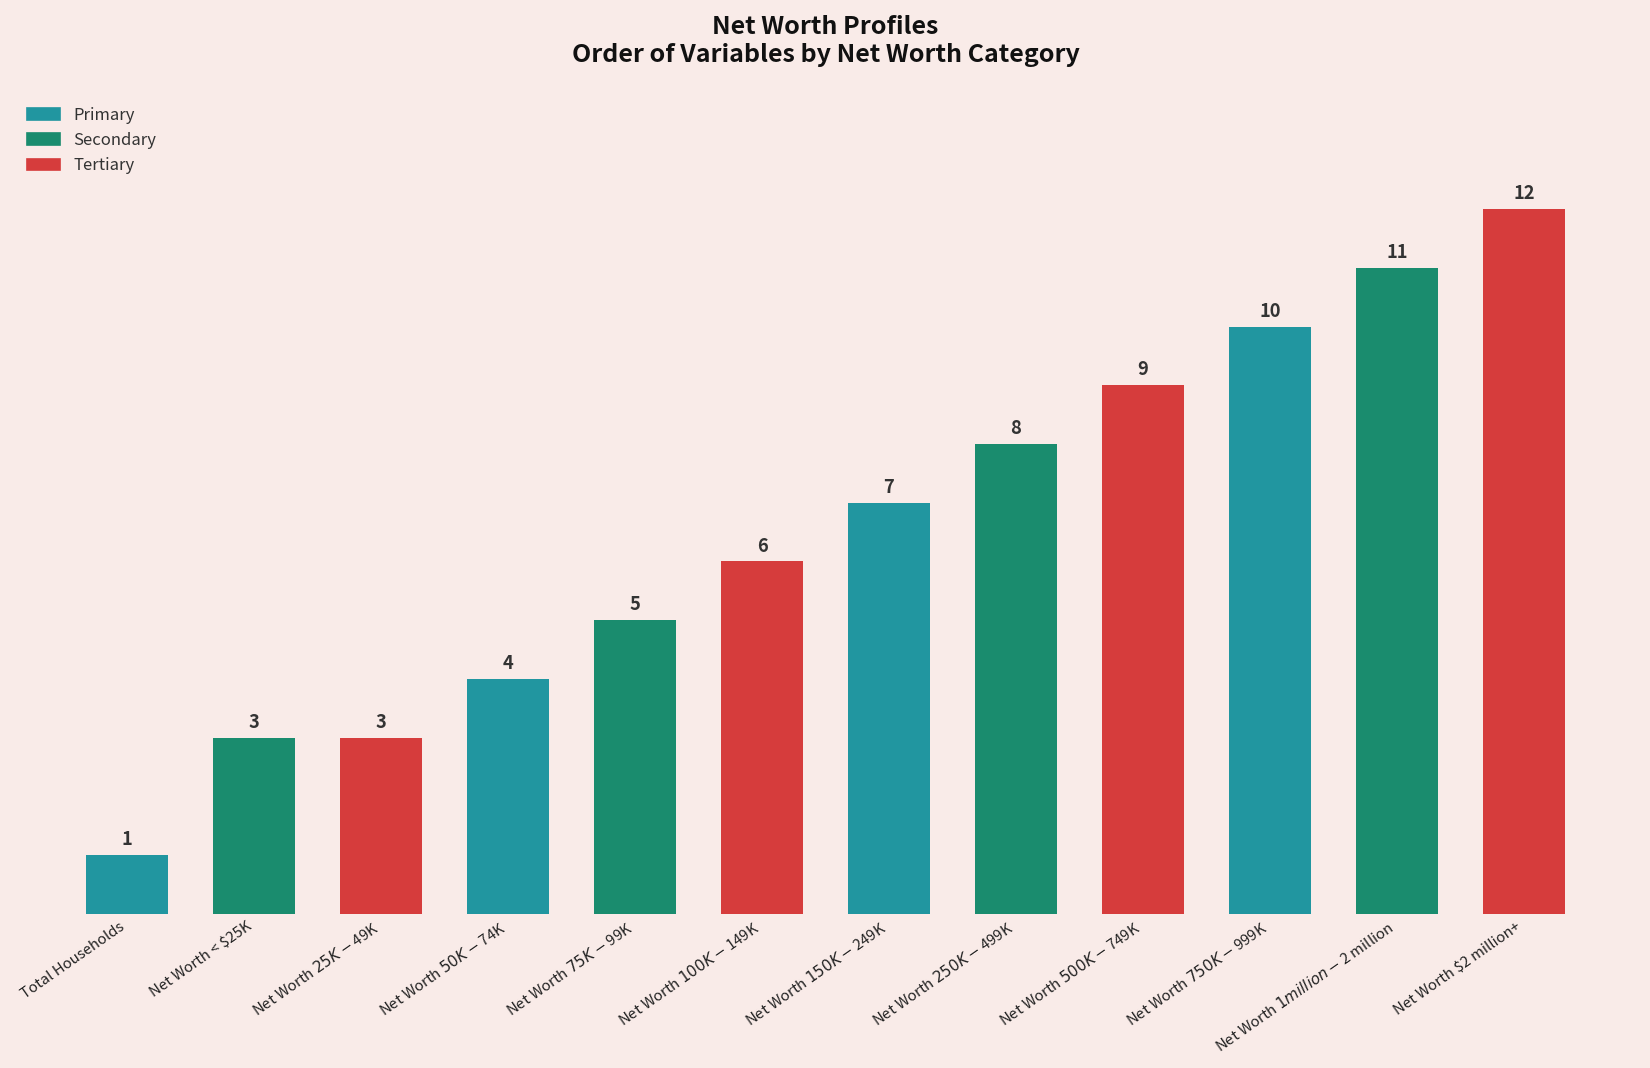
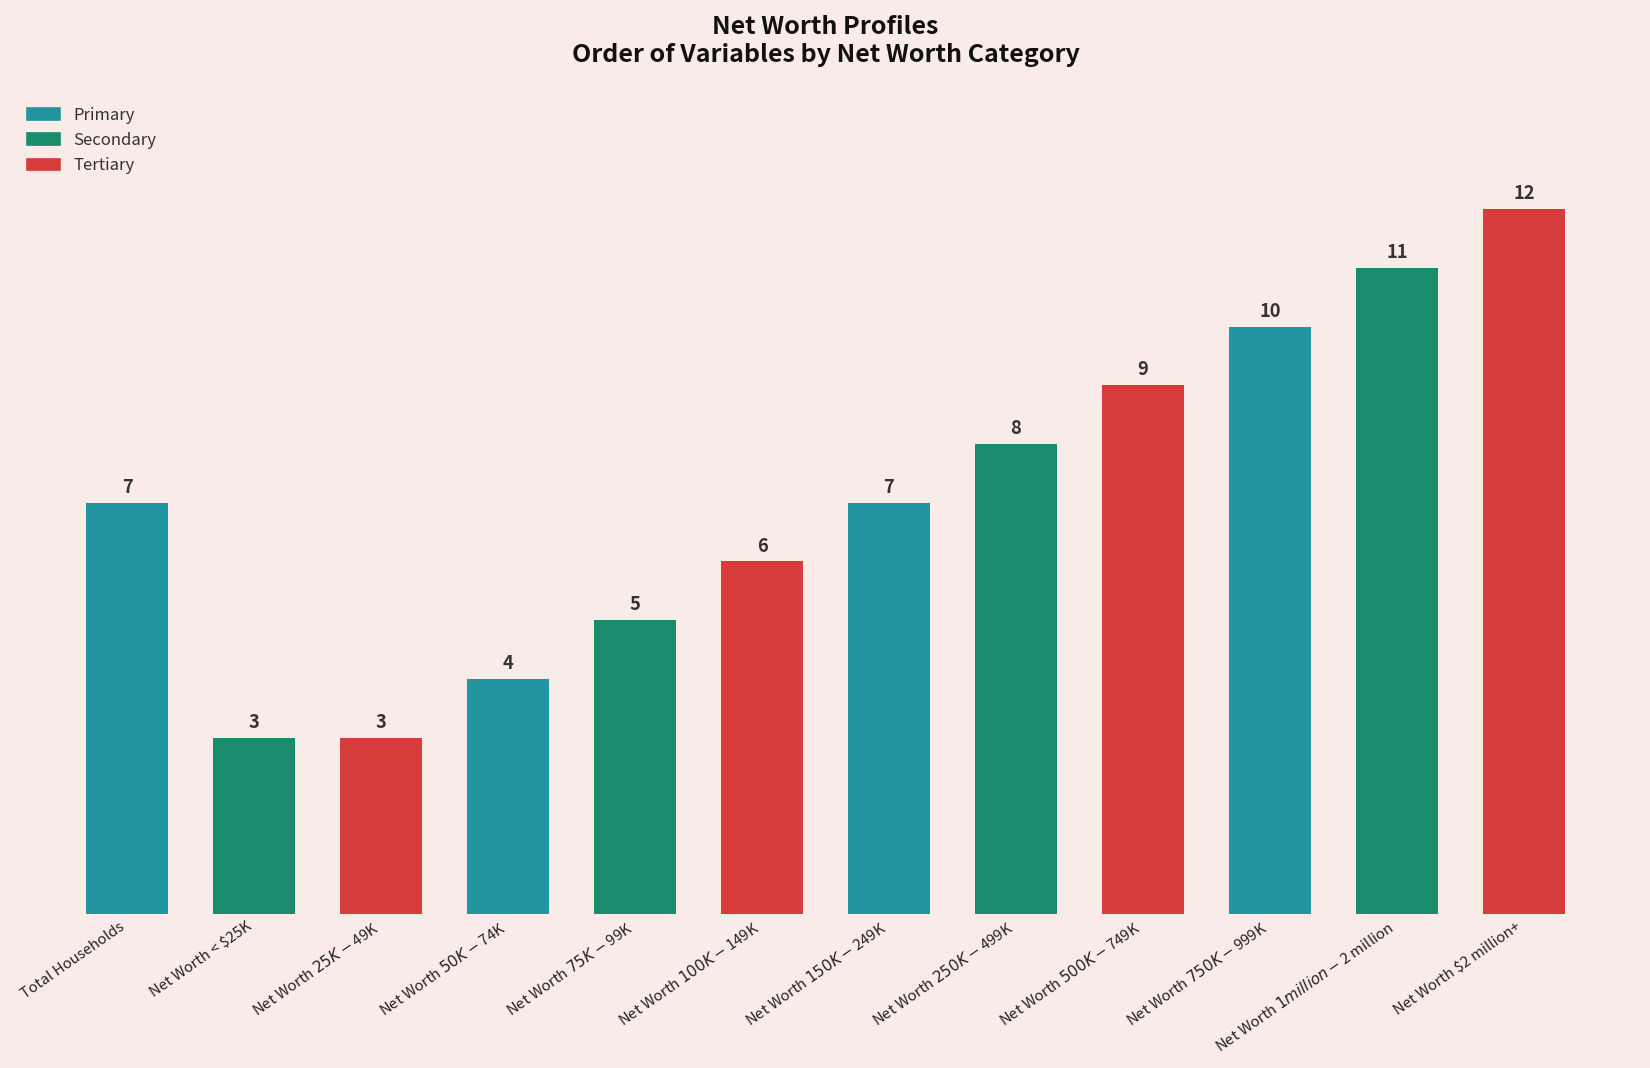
  {
-   "Total Households": 1,
+   "Total Households": 7,
    "Net Worth < $25K": 3,
    "Net Worth $2 million+": 12
  }
